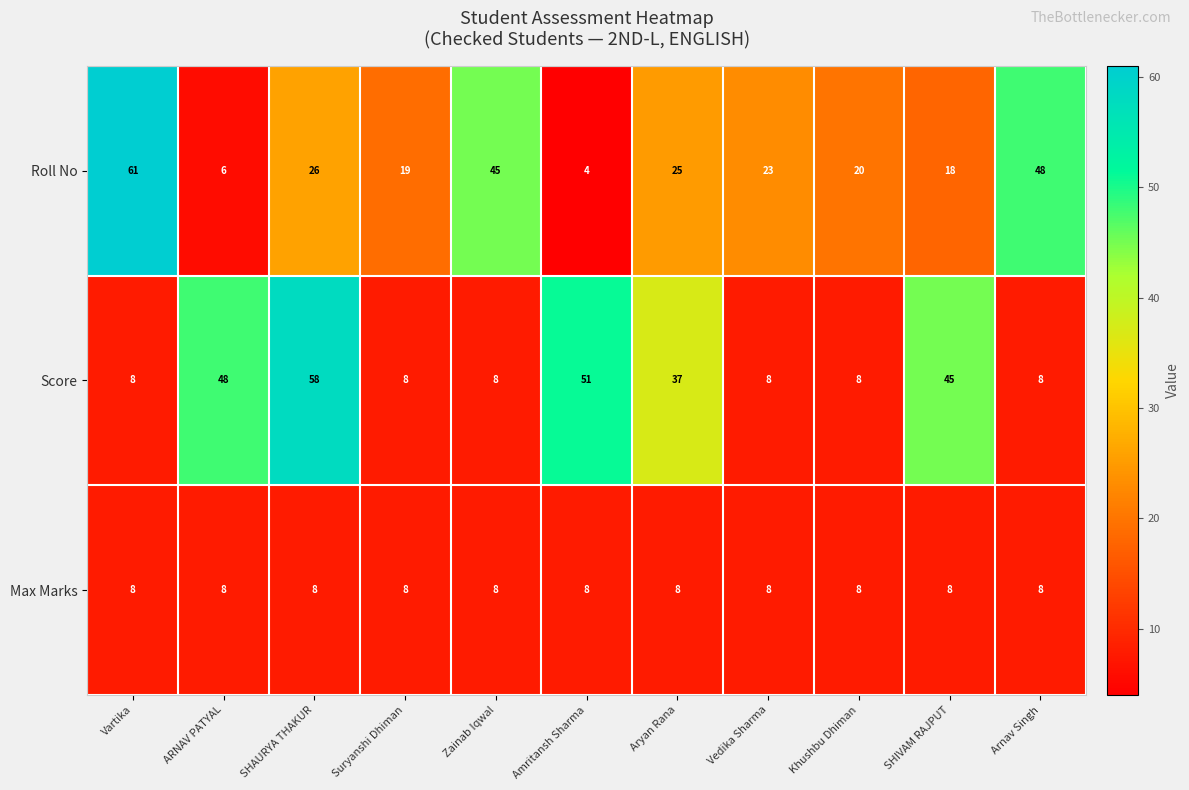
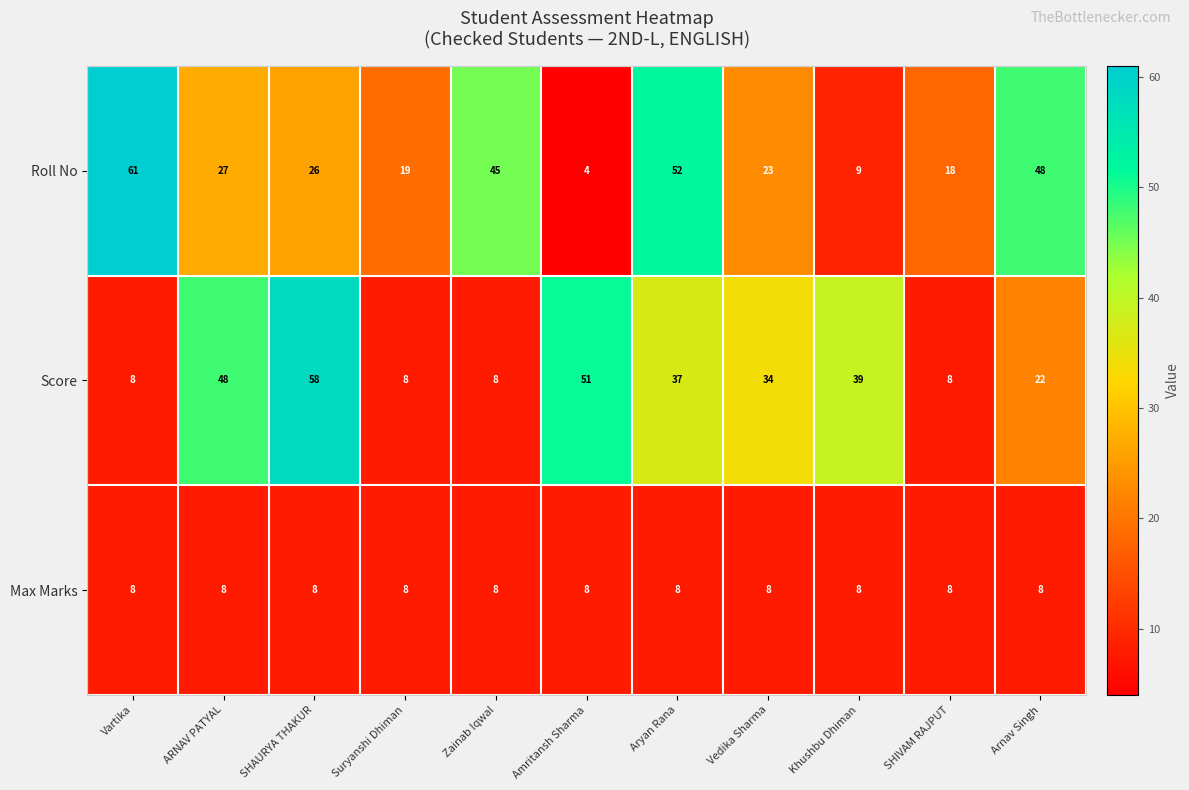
  {
    "Roll No": {
      "Vartika": 61,
-     "ARNAV PATYAL": 6,
+     "ARNAV PATYAL": 27,
      "SHAURYA THAKUR": 26,
      "Suryanshi Dhiman": 19,
      "Zainab Iqwal": 45,
      "Amritansh Sharma": 4,
-     "Aryan Rana": 25,
+     "Aryan Rana": 52,
      "Vedika Sharma": 23,
-     "Khushbu Dhiman": 20,
+     "Khushbu Dhiman": 9,
      "SHIVAM RAJPUT": 18,
      "Arnav Singh": 48
    },
    "Score": {
      "Vartika": 8,
      "ARNAV PATYAL": 48,
      "SHAURYA THAKUR": 58,
      "Suryanshi Dhiman": 8,
      "Zainab Iqwal": 8,
      "Amritansh Sharma": 51,
      "Aryan Rana": 37,
-     "Vedika Sharma": 8,
-     "Khushbu Dhiman": 8,
-     "SHIVAM RAJPUT": 45,
-     "Arnav Singh": 8
+     "Vedika Sharma": 34,
+     "Khushbu Dhiman": 39,
+     "SHIVAM RAJPUT": 8,
+     "Arnav Singh": 22
    },
    "Max Marks": {
      "Vartika": 8,
      "ARNAV PATYAL": 8,
      "SHAURYA THAKUR": 8,
      "Suryanshi Dhiman": 8,
      "Zainab Iqwal": 8,
      "Amritansh Sharma": 8,
      "Aryan Rana": 8,
      "Vedika Sharma": 8,
      "Khushbu Dhiman": 8,
      "SHIVAM RAJPUT": 8,
      "Arnav Singh": 8
    }
  }
